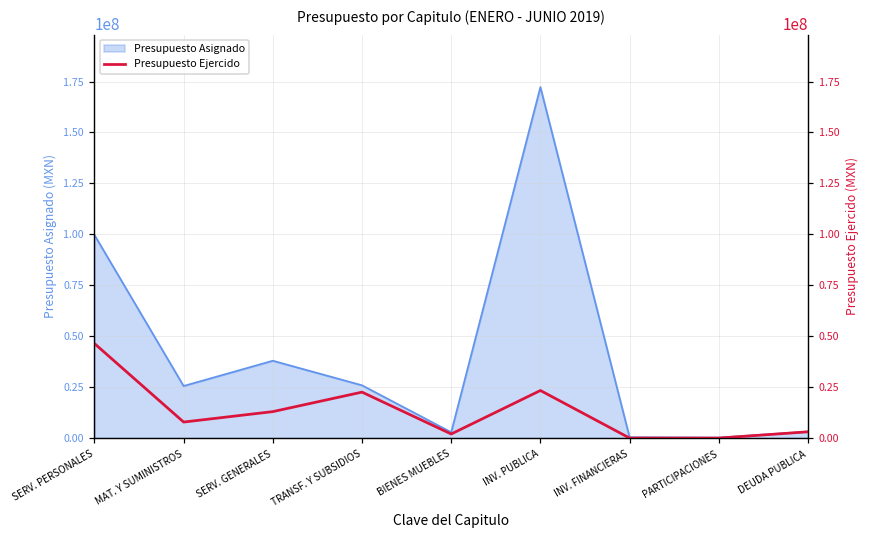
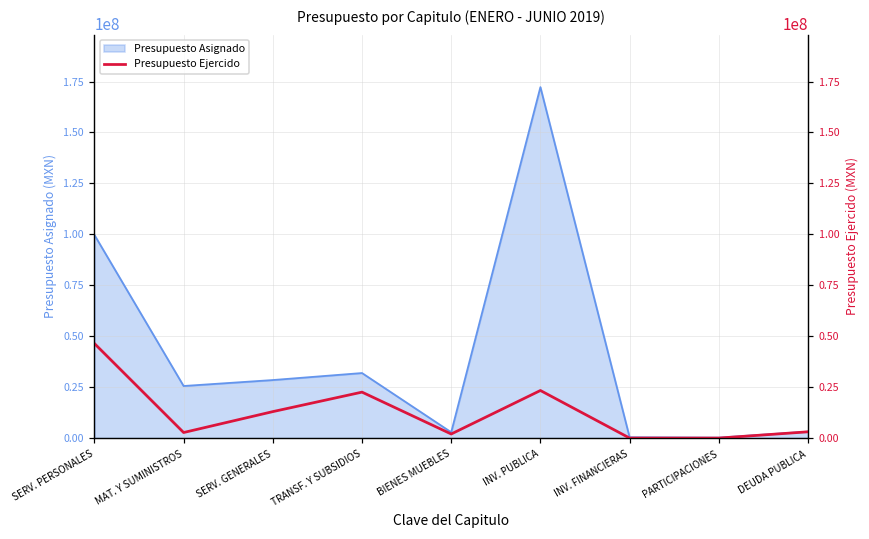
  {
    "Presupuesto Asignado": {
      "SERV. PERSONALES": 100000000,
      "MAT. Y SUMINISTROS": 26000000,
-     "SERV. GENERALES": 38000000,
-     "TRANSF. Y SUBSIDIOS": 26000000,
+     "SERV. GENERALES": 28000000,
+     "TRANSF. Y SUBSIDIOS": 32000000,
      "BIENES MUEBLES": 3000000,
      "INV. PUBLICA": 172000000,
      "INV. FINANCIERAS": 0,
      "PARTICIPACIONES": 0,
      "DEUDA PUBLICA": 3000000
    },
    "Presupuesto Ejercido": {
      "SERV. PERSONALES": 46000000,
-     "MAT. Y SUMINISTROS": 8000000,
+     "MAT. Y SUMINISTROS": 3000000,
      "SERV. GENERALES": 13000000,
      "TRANSF. Y SUBSIDIOS": 23000000,
      "BIENES MUEBLES": 2000000,
      "INV. PUBLICA": 23000000,
      "INV. FINANCIERAS": 0,
      "PARTICIPACIONES": 0,
      "DEUDA PUBLICA": 3000000
    }
  }
